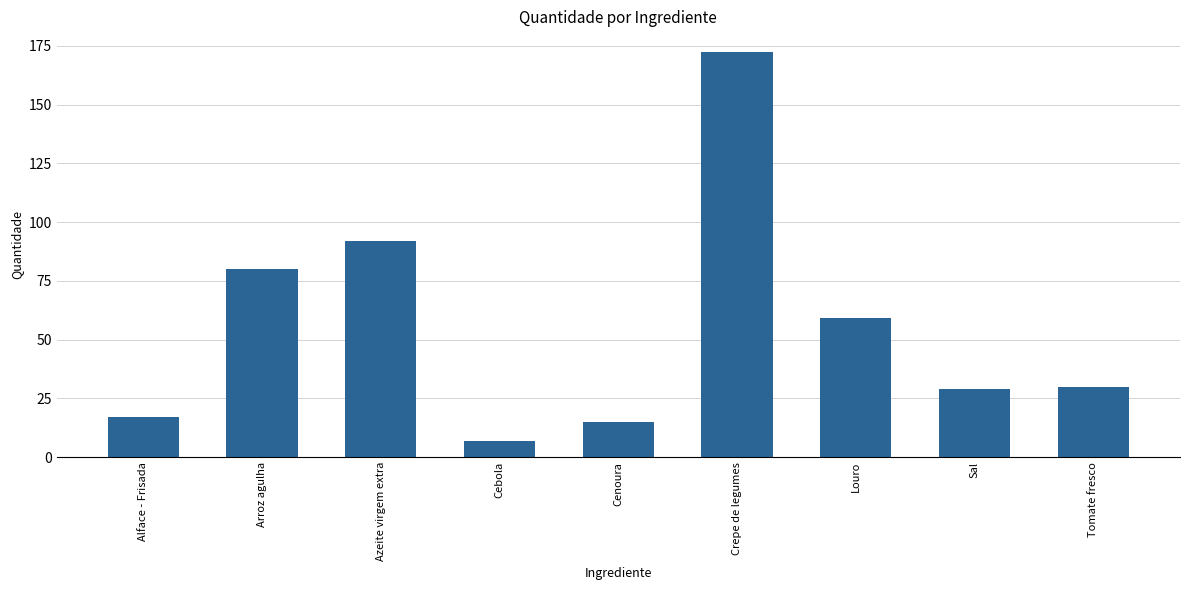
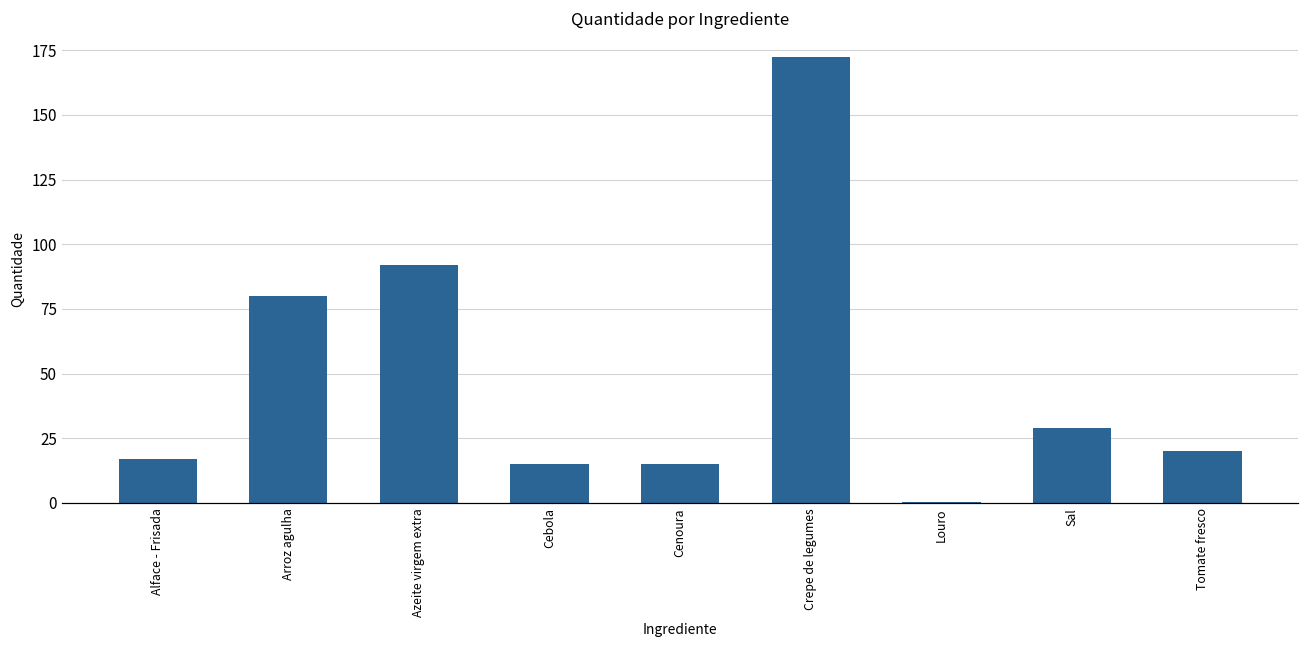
  {
    "Alface - Frisada": 17,
    "Arroz agulha": 80,
    "Azeite virgem extra": 92,
-   "Cebola": 7,
+   "Cebola": 15,
    "Cenoura": 15,
    "Crepe de legumes": 173,
-   "Louro": 59,
+   "Louro": 0,
    "Sal": 29,
-   "Tomate fresco": 30
+   "Tomate fresco": 20
  }
